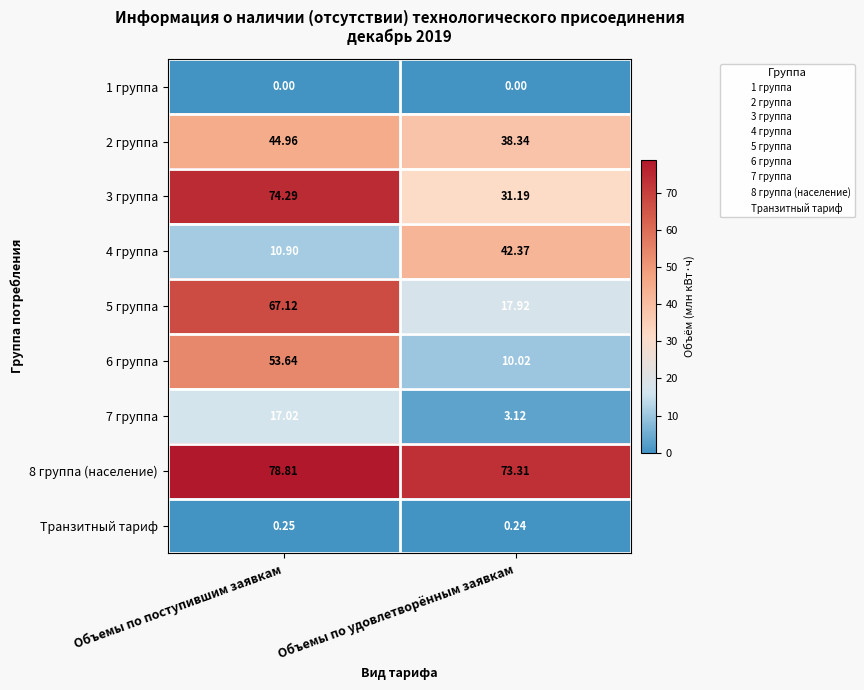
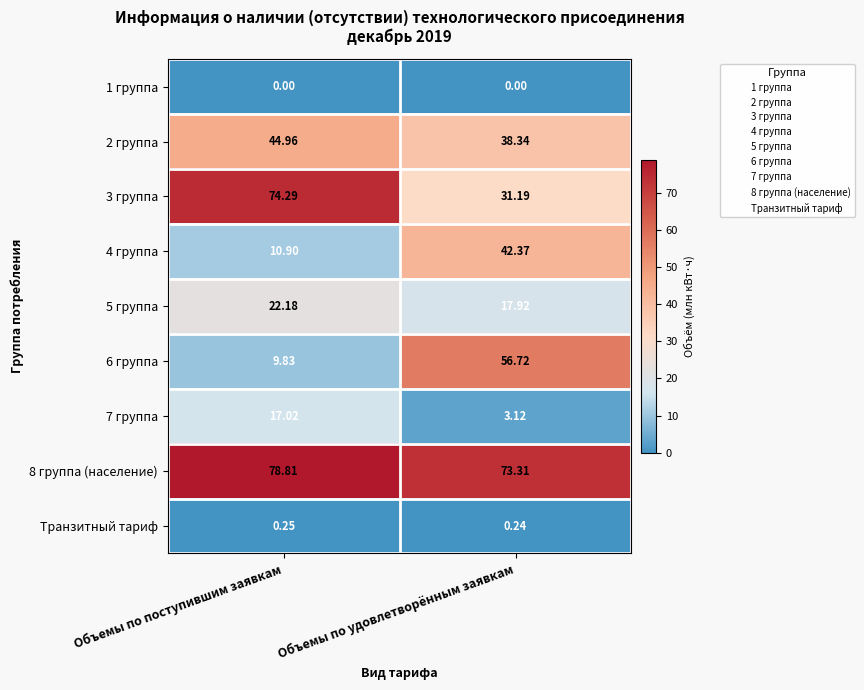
  {
    "1 группа": {
      "Объемы по поступившим заявкам": 0.00,
      "Объемы по удовлетворённым заявкам": 0.00
    },
    "2 группа": {
      "Объемы по поступившим заявкам": 44.96,
      "Объемы по удовлетворённым заявкам": 38.34
    },
    "3 группа": {
      "Объемы по поступившим заявкам": 74.29,
      "Объемы по удовлетворённым заявкам": 31.19
    },
    "4 группа": {
      "Объемы по поступившим заявкам": 10.90,
      "Объемы по удовлетворённым заявкам": 42.37
    },
    "5 группа": {
-     "Объемы по поступившим заявкам": 67.12
+     "Объемы по поступившим заявкам": 22.18
    },
    "6 группа": {
-     "Объемы по поступившим заявкам": 53.64,
-     "Объемы по удовлетворённым заявкам": 10.02
+     "Объемы по поступившим заявкам": 9.83,
+     "Объемы по удовлетворённым заявкам": 56.72
    },
    "7 группа": {
      "Объемы по удовлетворённым заявкам": 3.12
    },
    "8 группа (население)": {
      "Объемы по поступившим заявкам": 78.81,
      "Объемы по удовлетворённым заявкам": 73.31
    },
    "Транзитный тариф": {
      "Объемы по поступившим заявкам": 0.25,
      "Объемы по удовлетворённым заявкам": 0.24
    }
  }
